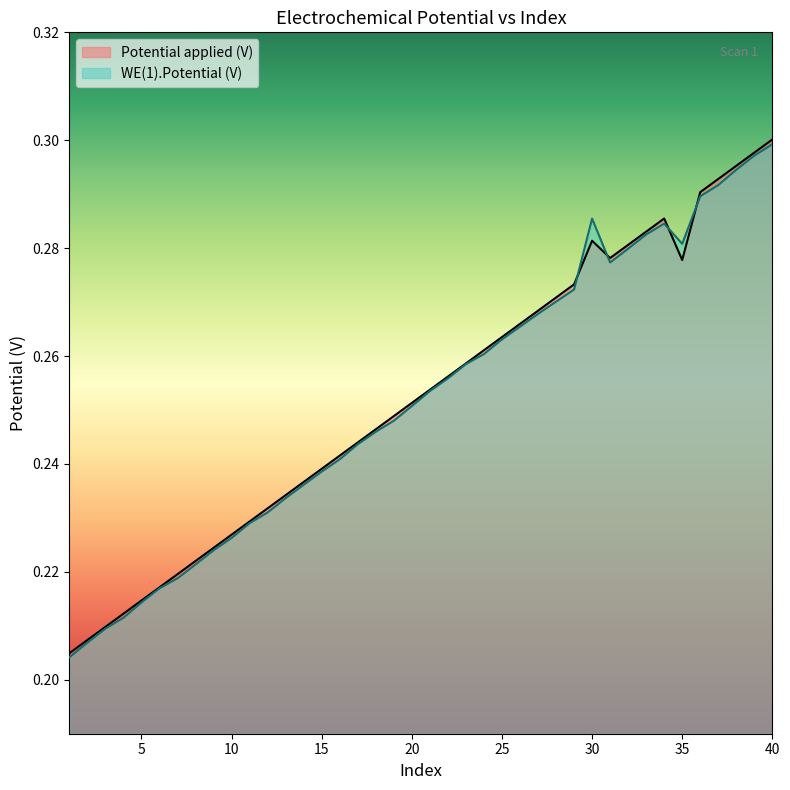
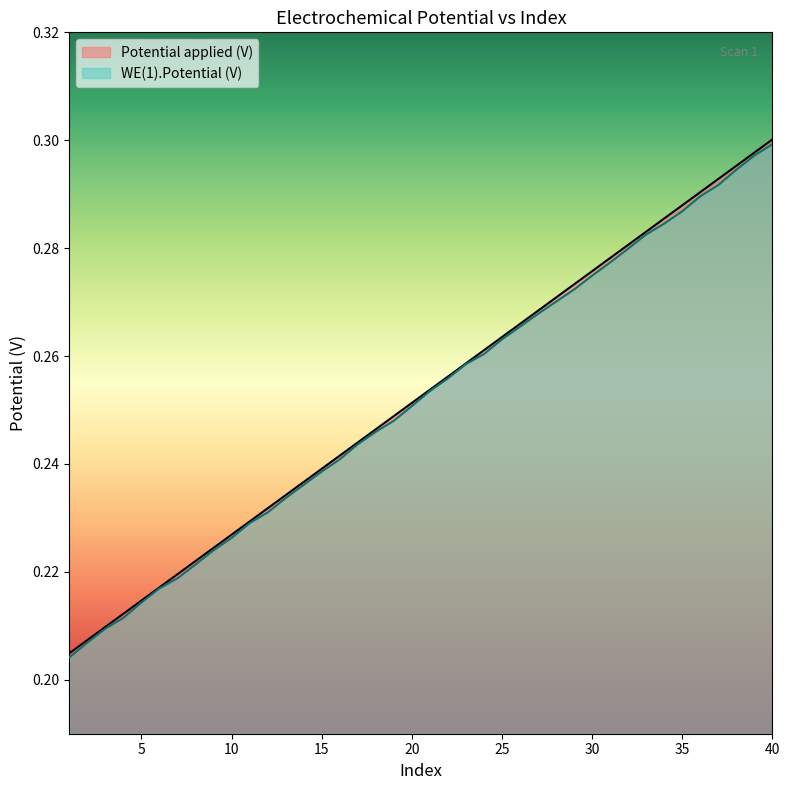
  {
    "Potential applied (V)": {
      "10": 0.227,
      "15": 0.239,
      "20": 0.251,
-     "30": 0.281,
-     "35": 0.278,
+     "30": 0.276,
+     "35": 0.288,
      "40": 0.300
    },
    "WE(1).Potential (V)": {
      "10": 0.226,
      "15": 0.239,
      "20": 0.251,
-     "30": 0.285,
-     "35": 0.281,
+     "30": 0.275,
+     "35": 0.287,
      "40": 0.299
    }
  }
